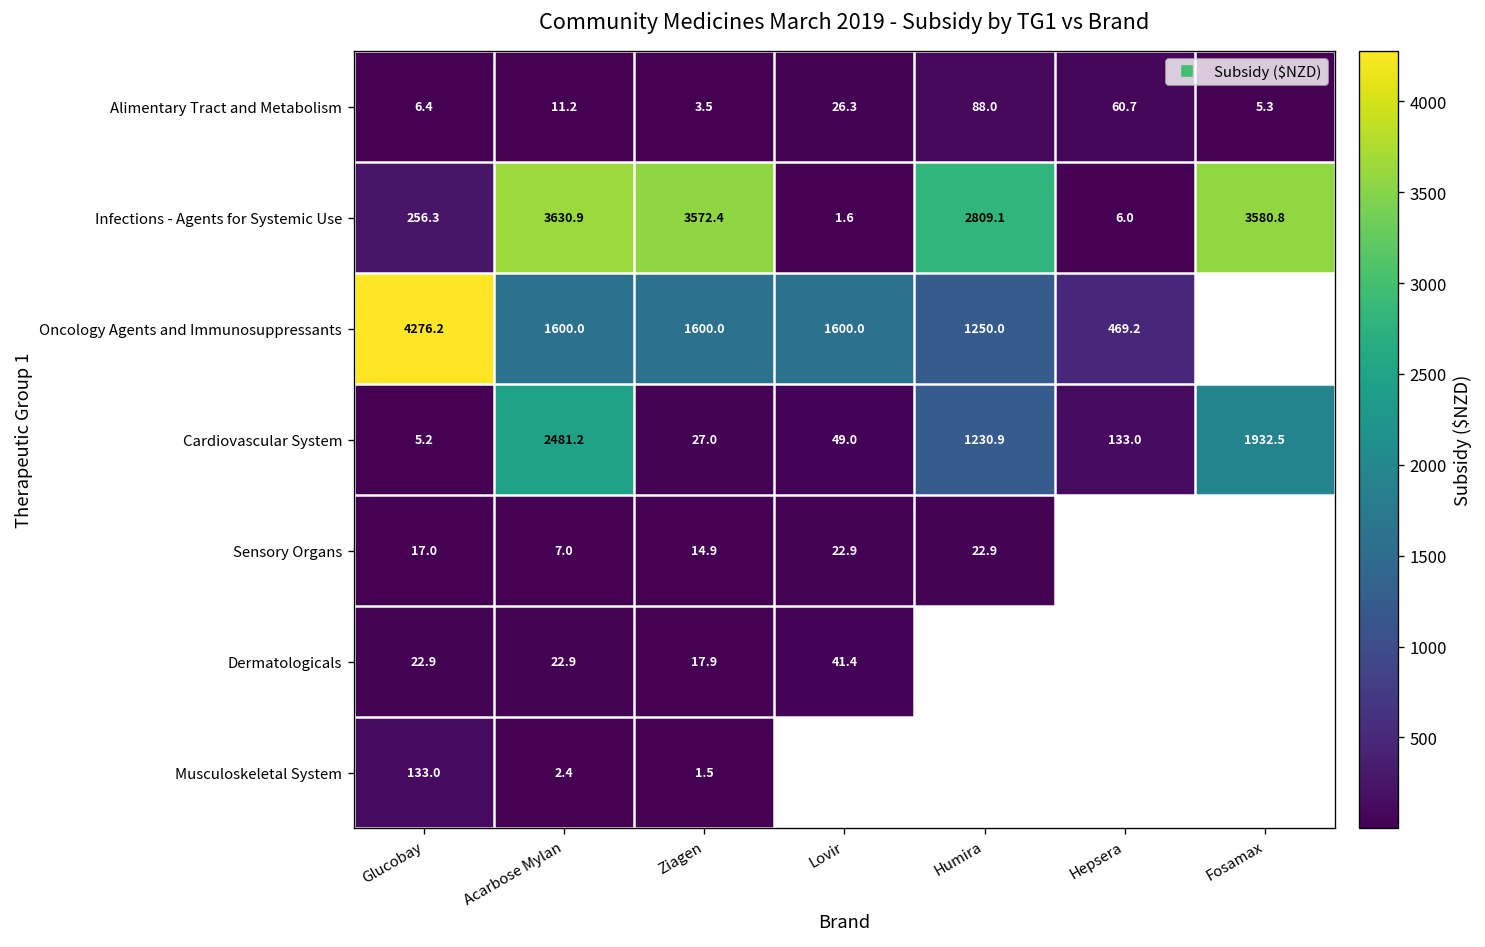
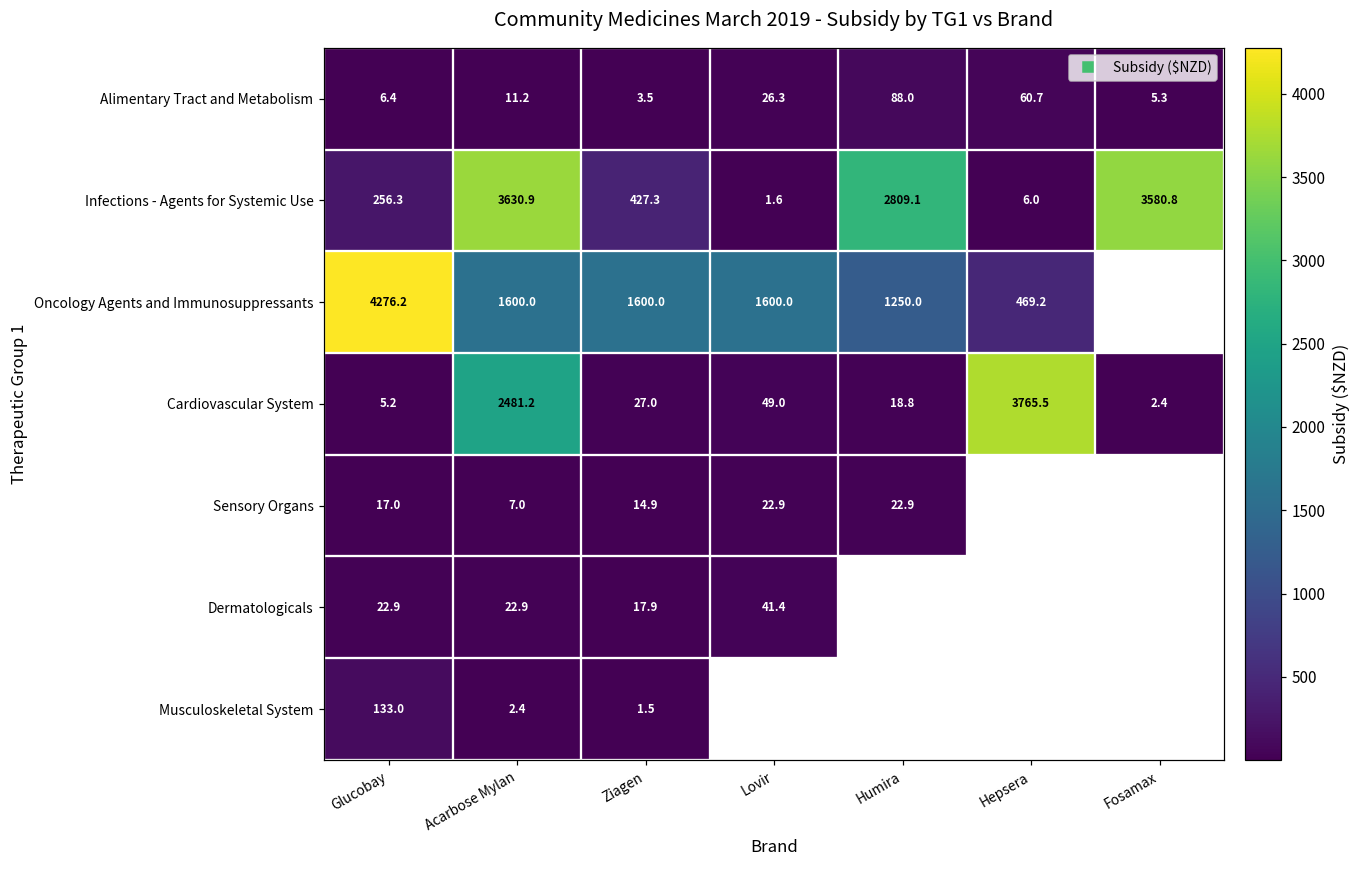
  {
    "Alimentary Tract and Metabolism": {
      "Glucobay": 6.4,
      "Acarbose Mylan": 11.2,
      "Ziagen": 3.5,
      "Lovir": 26.3,
      "Humira": 88.0,
      "Hepsera": 60.7,
      "Fosamax": 5.3
    },
    "Infections - Agents for Systemic Use": {
      "Glucobay": 256.3,
      "Acarbose Mylan": 3630.9,
-     "Ziagen": 3572.4,
+     "Ziagen": 427.3,
      "Lovir": 1.6,
      "Humira": 2809.1,
      "Hepsera": 6.0,
      "Fosamax": 3580.8
    },
    "Oncology Agents and Immunosuppressants": {
      "Glucobay": 4276.2,
      "Acarbose Mylan": 1600.0,
      "Ziagen": 1600.0,
      "Lovir": 1600.0,
      "Humira": 1250.0,
      "Hepsera": 469.2
    },
    "Cardiovascular System": {
      "Glucobay": 5.2,
      "Acarbose Mylan": 2481.2,
      "Ziagen": 27.0,
      "Lovir": 49.0,
-     "Humira": 1230.9,
-     "Hepsera": 133.0,
-     "Fosamax": 1932.5
+     "Humira": 18.8,
+     "Hepsera": 3765.5,
+     "Fosamax": 2.4
    },
    "Sensory Organs": {
      "Glucobay": 17.0,
      "Acarbose Mylan": 7.0,
      "Ziagen": 14.9,
      "Lovir": 22.9,
      "Humira": 22.9
    },
    "Dermatologicals": {
      "Glucobay": 22.9,
      "Acarbose Mylan": 22.9,
      "Ziagen": 17.9,
      "Lovir": 41.4
    },
    "Musculoskeletal System": {
      "Glucobay": 133.0,
      "Acarbose Mylan": 2.4,
      "Ziagen": 1.5
    }
  }
